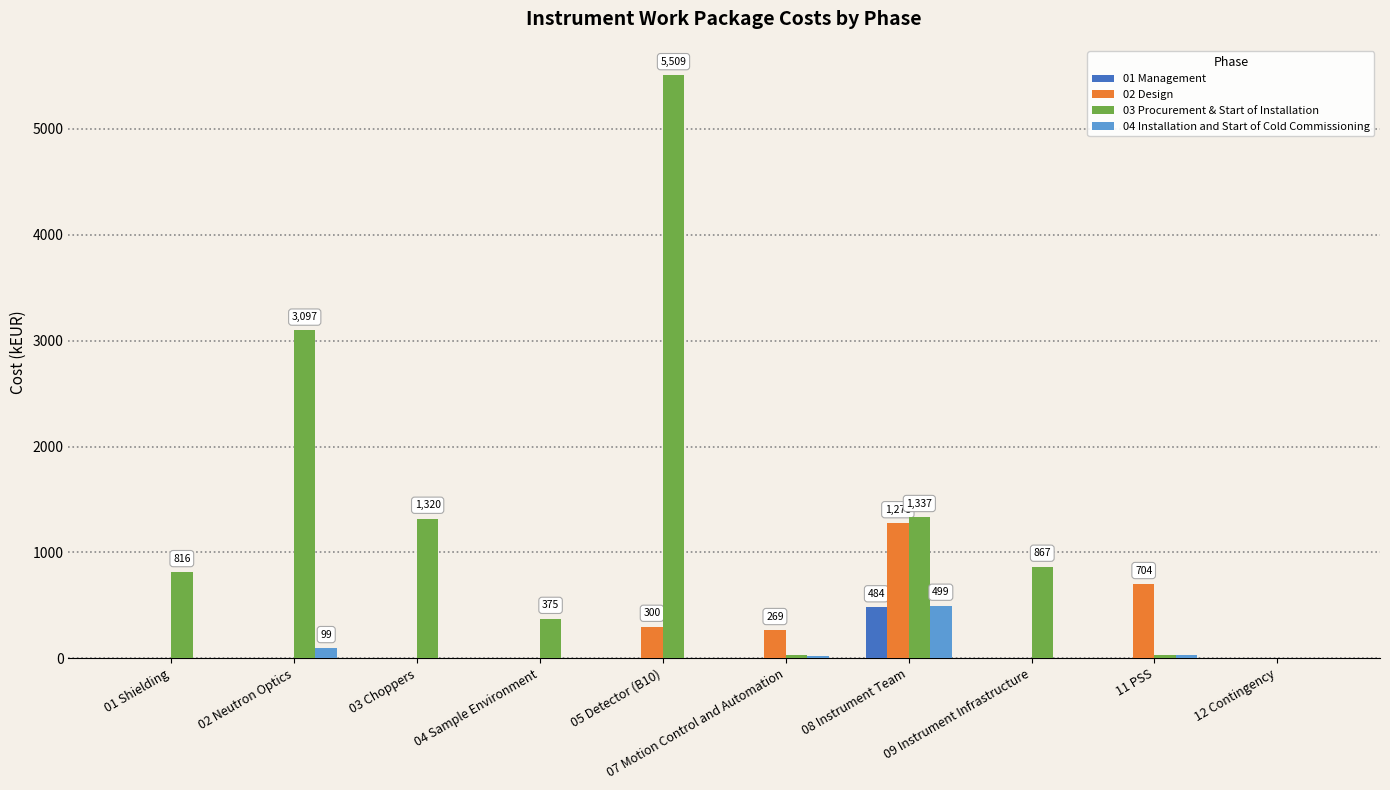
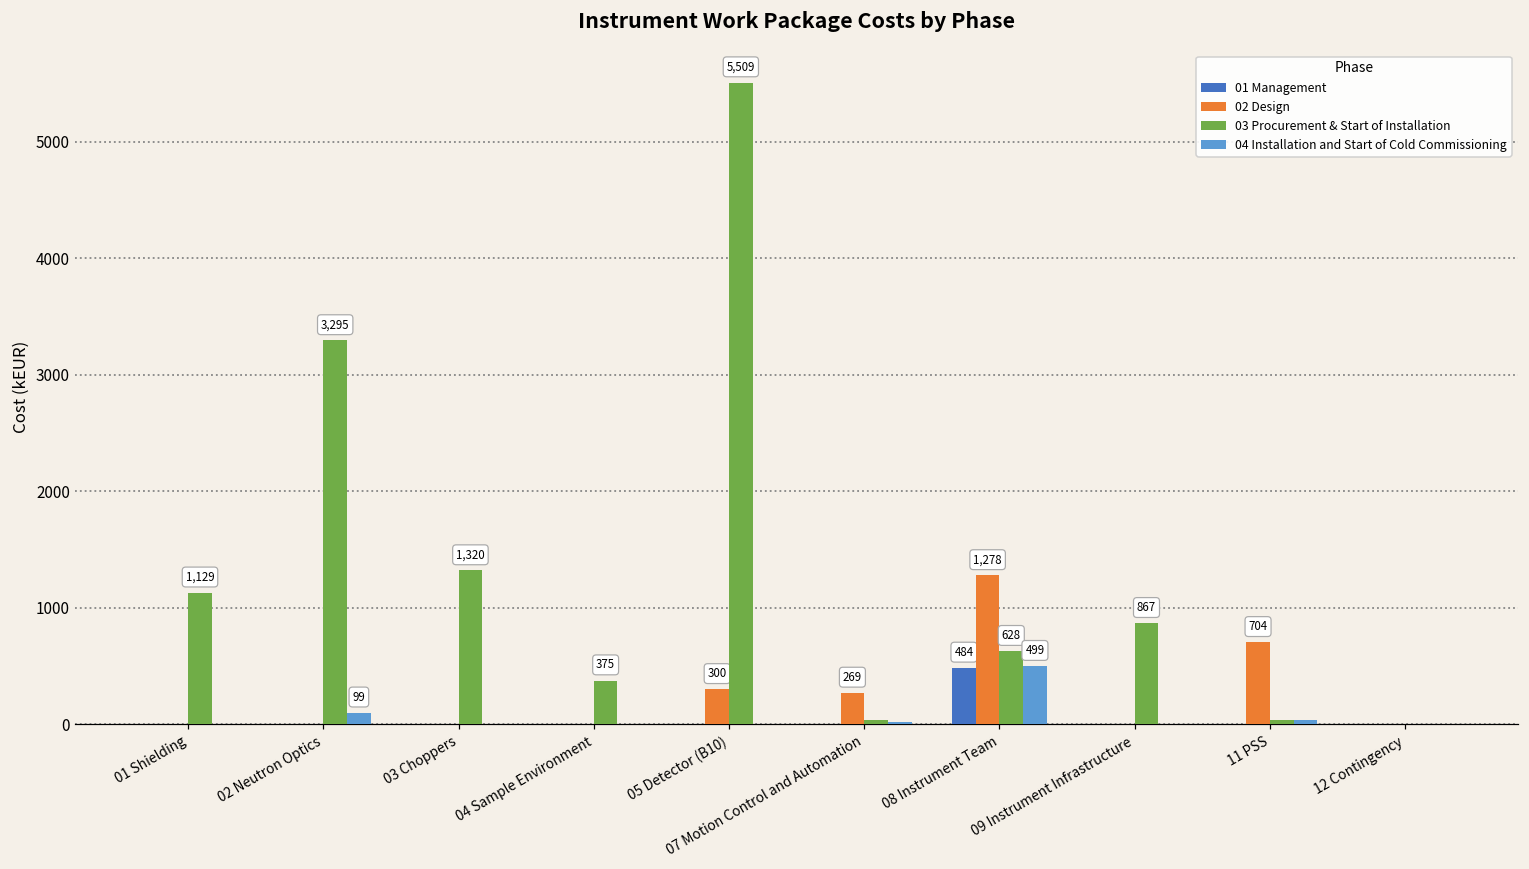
  {
    "02 Design": {
      "01 Shielding": "0",
      "02 Neutron Optics": "0",
      "03 Choppers": "0",
      "04 Sample Environment": "0",
      "09 Instrument Infrastructure": "0",
      "12 Contingency": "0"
    },
    "03 Procurement & Start of Installation": {
-     "01 Shielding": "816",
-     "02 Neutron Optics": "3,097",
-     "08 Instrument Team": "1,337"
+     "01 Shielding": "1,129",
+     "02 Neutron Optics": "3,295",
+     "08 Instrument Team": "628"
    }
  }
